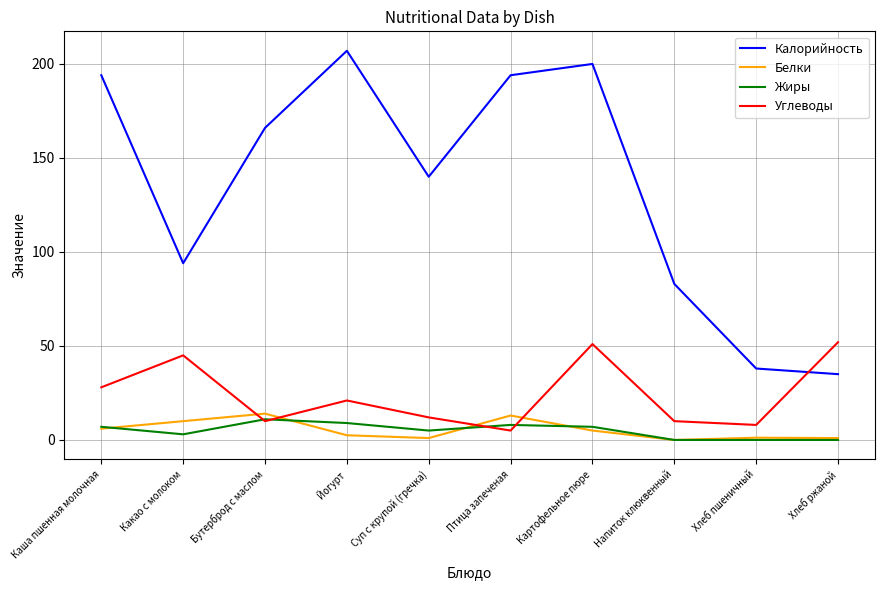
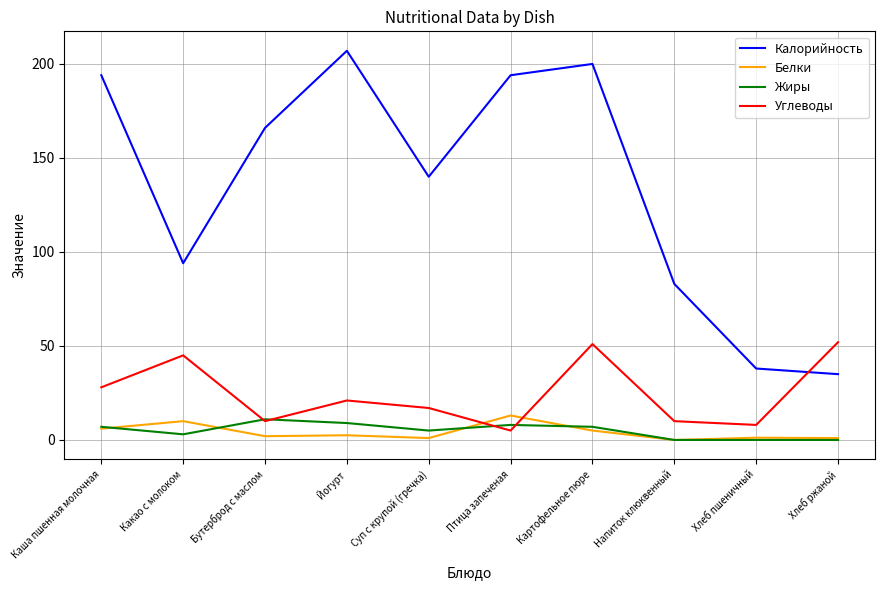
  {
    "Калорийность": {
      "Каша пшенная молочная": 194,
      "Какао с молоком": 94,
      "Бутерброд с маслом": 166,
      "Йогурт": 207,
      "Суп с крупой (гречка)": 140,
      "Птица запеченая": 194,
      "Картофельное пюре": 200,
      "Напиток клюквенный": 83,
      "Хлеб пшеничный": 38,
      "Хлеб ржаной": 35
    },
    "Белки": {
      "Какао с молоком": 10,
-     "Бутерброд с маслом": 14,
+     "Бутерброд с маслом": 2,
      "Йогурт": 3,
      "Суп с крупой (гречка)": 1,
      "Птица запеченая": 13,
      "Картофельное пюре": 5
    },
    "Жиры": {
      "Какао с молоком": 3,
      "Йогурт": 9,
      "Суп с крупой (гречка)": 5,
      "Птица запеченая": 8,
      "Картофельное пюре": 7
    },
    "Углеводы": {
      "Каша пшенная молочная": 28,
      "Какао с молоком": 45,
      "Йогурт": 21,
-     "Суп с крупой (гречка)": 12,
+     "Суп с крупой (гречка)": 17,
      "Птица запеченая": 5,
      "Картофельное пюре": 51,
      "Напиток клюквенный": 10,
      "Хлеб пшеничный": 8,
      "Хлеб ржаной": 52
    }
  }
